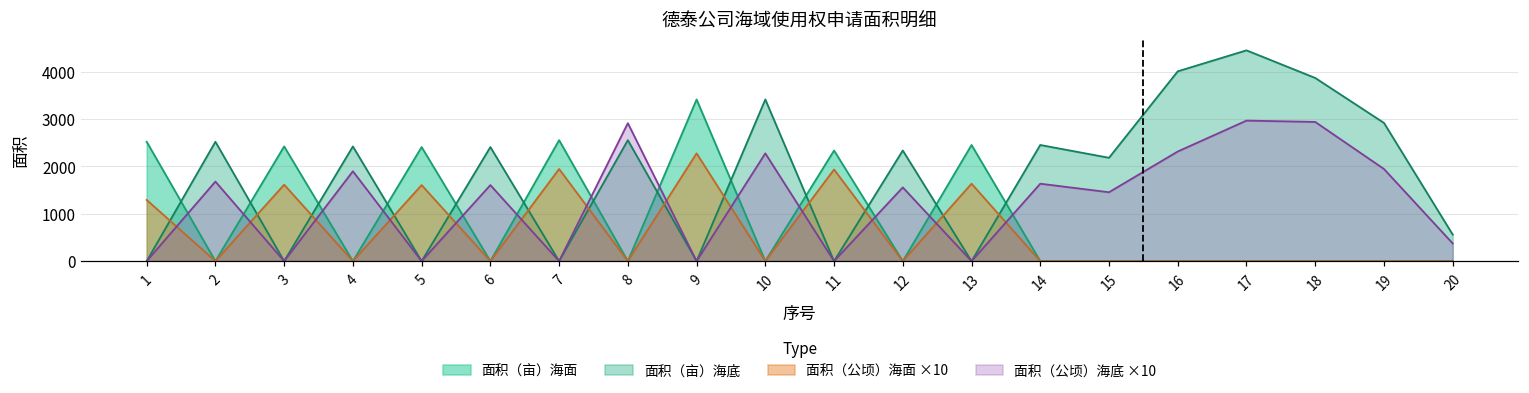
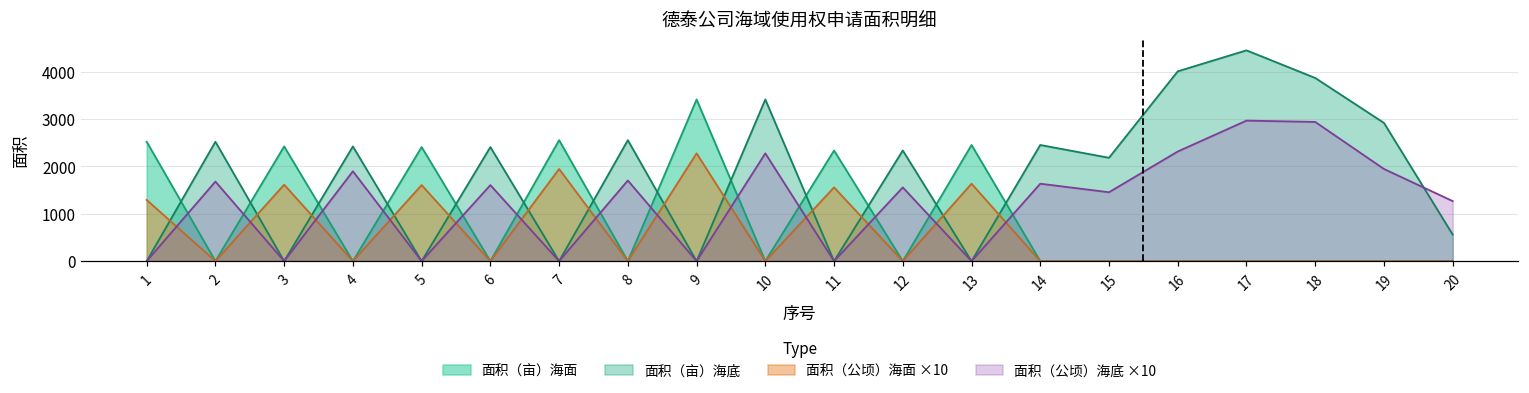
  {
    "面积（公顷）海面 ×10": {
      "1": 1300,
      "3": 1600,
      "5": 1600,
      "7": 1900,
      "9": 2300,
-     "11": 1900,
+     "11": 1600,
      "13": 1600
    },
    "面积（公顷）海底 ×10": {
      "2": 1700,
      "4": 1900,
      "6": 1600,
-     "8": 2900,
+     "8": 1700,
      "10": 2300,
      "12": 1600,
      "14": 1600,
      "15": 1500,
      "16": 2300,
      "17": 3000,
      "18": 2900,
      "19": 1900,
-     "20": 400
+     "20": 1300
    }
  }
